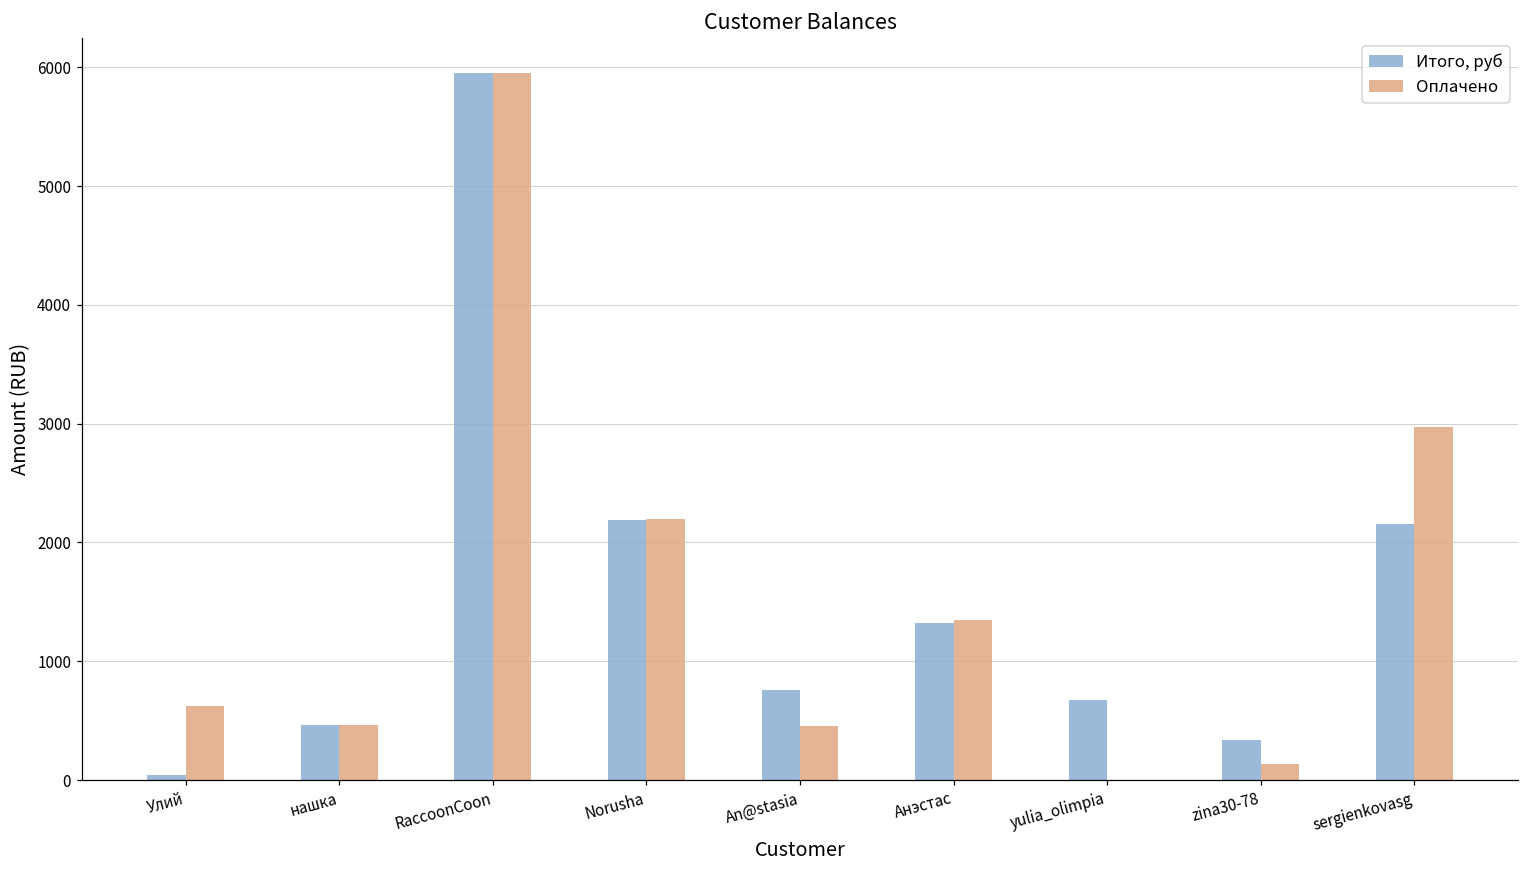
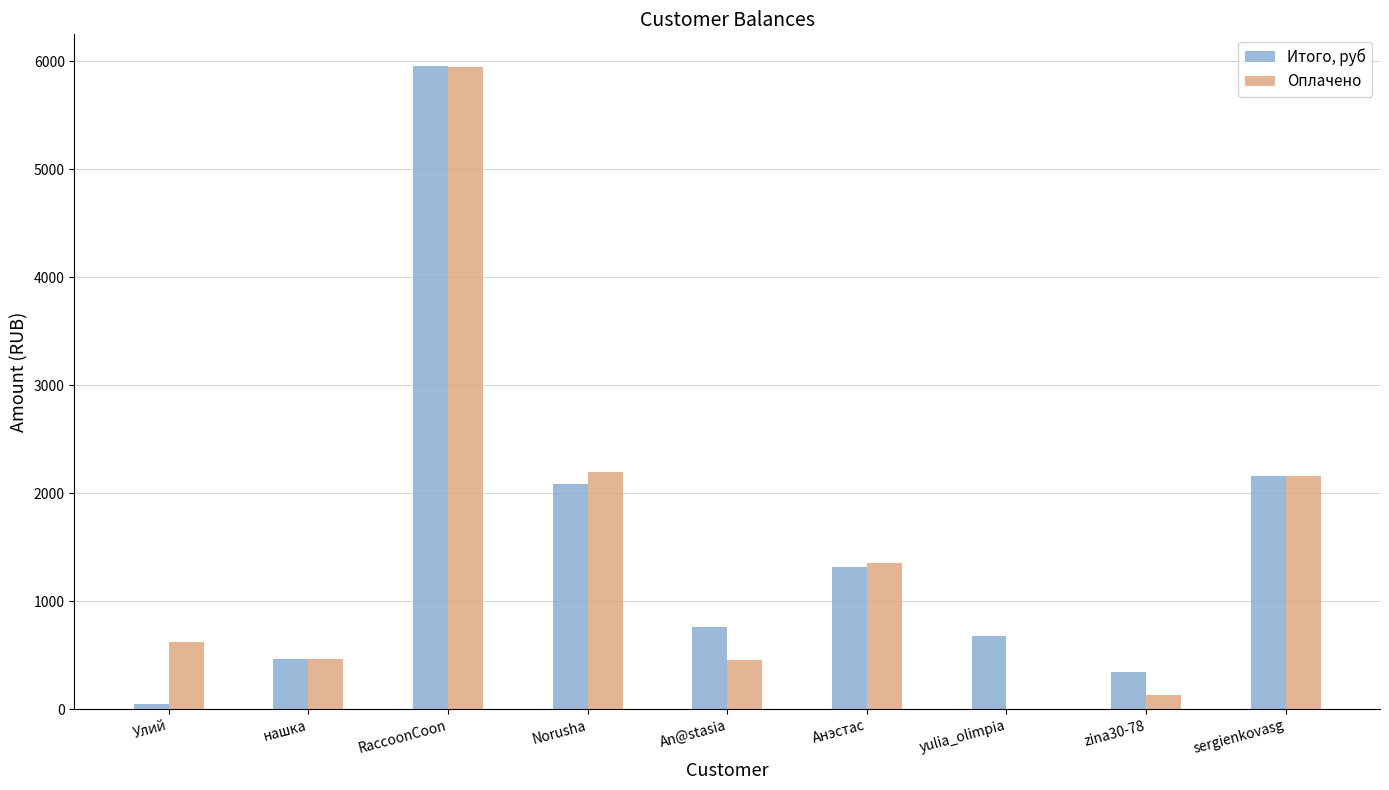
  {
    "Итого, руб": {
      "Улий": 50,
      "нашка": 460,
      "RaccoonCoon": 5950,
-     "Norusha": 2190,
+     "Norusha": 2090,
      "An@stasia": 760,
      "Анэстас": 1320,
      "yulia_olimpia": 680,
      "zina30-78": 340,
      "sergienkovasg": 2160
    },
    "Оплачено": {
      "Улий": 620,
      "нашка": 460,
      "RaccoonCoon": 5950,
      "Norusha": 2200,
      "An@stasia": 450,
      "Анэстас": 1350,
      "yulia_olimpia": 0,
      "zina30-78": 130,
-     "sergienkovasg": 2970
+     "sergienkovasg": 2160
    }
  }
